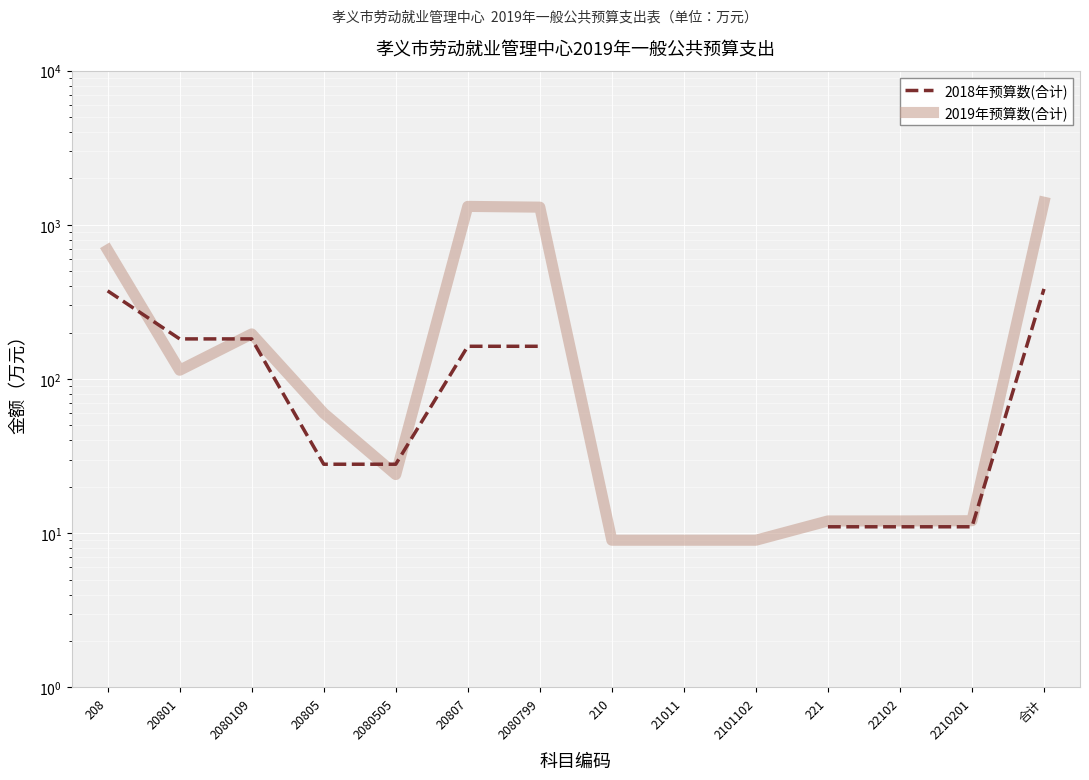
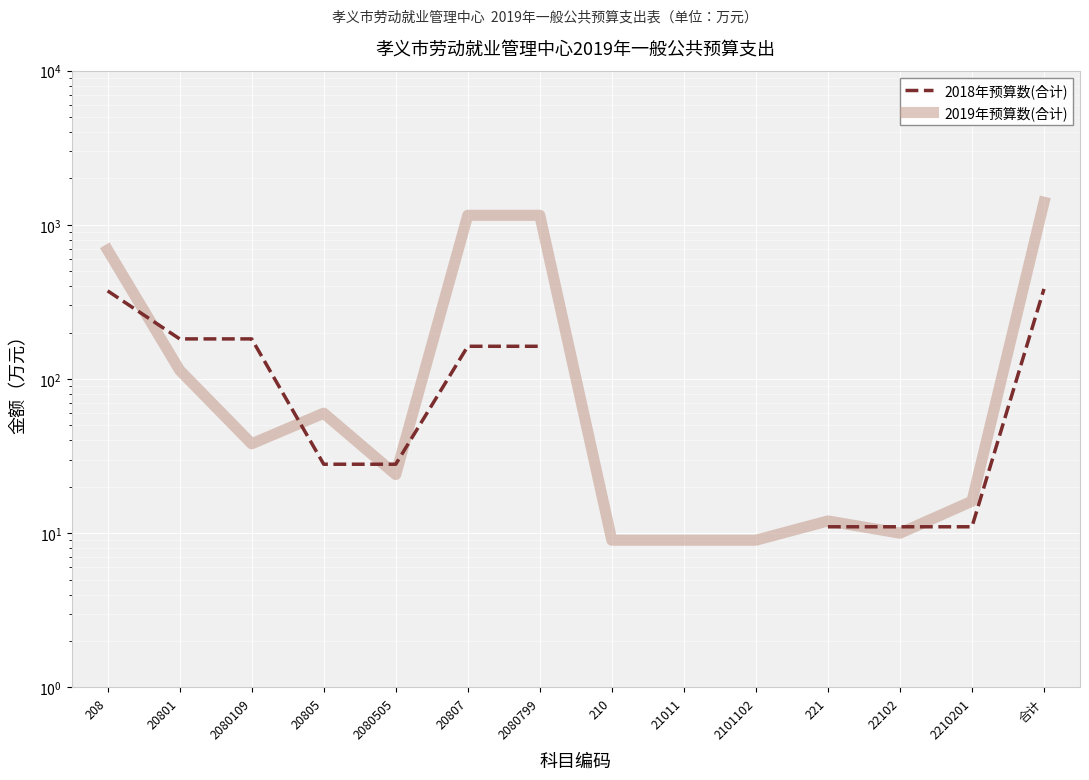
  {
    "2018年预算数(合计)": {
      "208": 370,
      "20801": 180,
      "2080109": 180,
      "20805": 28,
      "2080505": 28,
      "20807": 160,
      "2080799": 160,
      "221": 11,
      "22102": 11,
      "2210201": 11,
      "合计": 380
    },
    "2019年预算数(合计)": {
      "208": 700,
      "20801": 110,
-     "2080109": 200,
+     "2080109": 38,
      "20805": 60,
      "2080505": 24,
-     "20807": 1300,
-     "2080799": 1300,
+     "20807": 1200,
+     "2080799": 1200,
      "210": 9,
      "21011": 9,
      "2101102": 9,
      "221": 12,
-     "22102": 12,
-     "2210201": 12,
+     "22102": 10,
+     "2210201": 16,
      "合计": 1400
    }
  }
